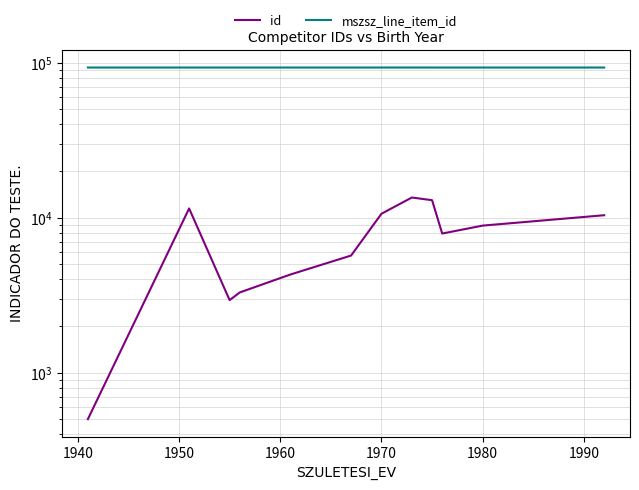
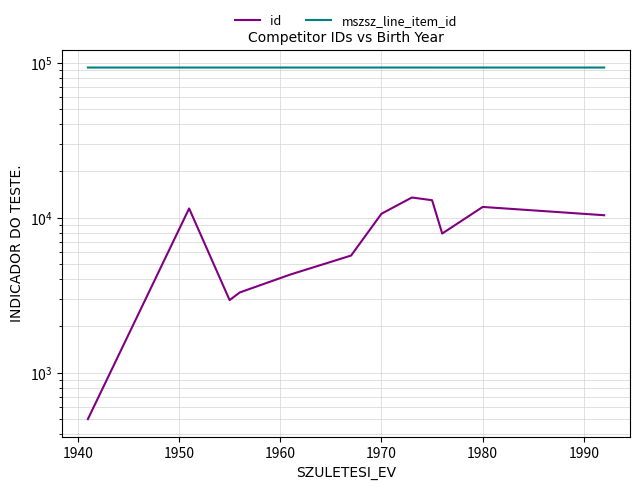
  {
    "id": {
      "1970": 11000,
-     "1980": 9000
+     "1980": 12000
    },
    "mszsz_line_item_id": {
      "1970": 90000,
      "1980": 90000
    }
  }
